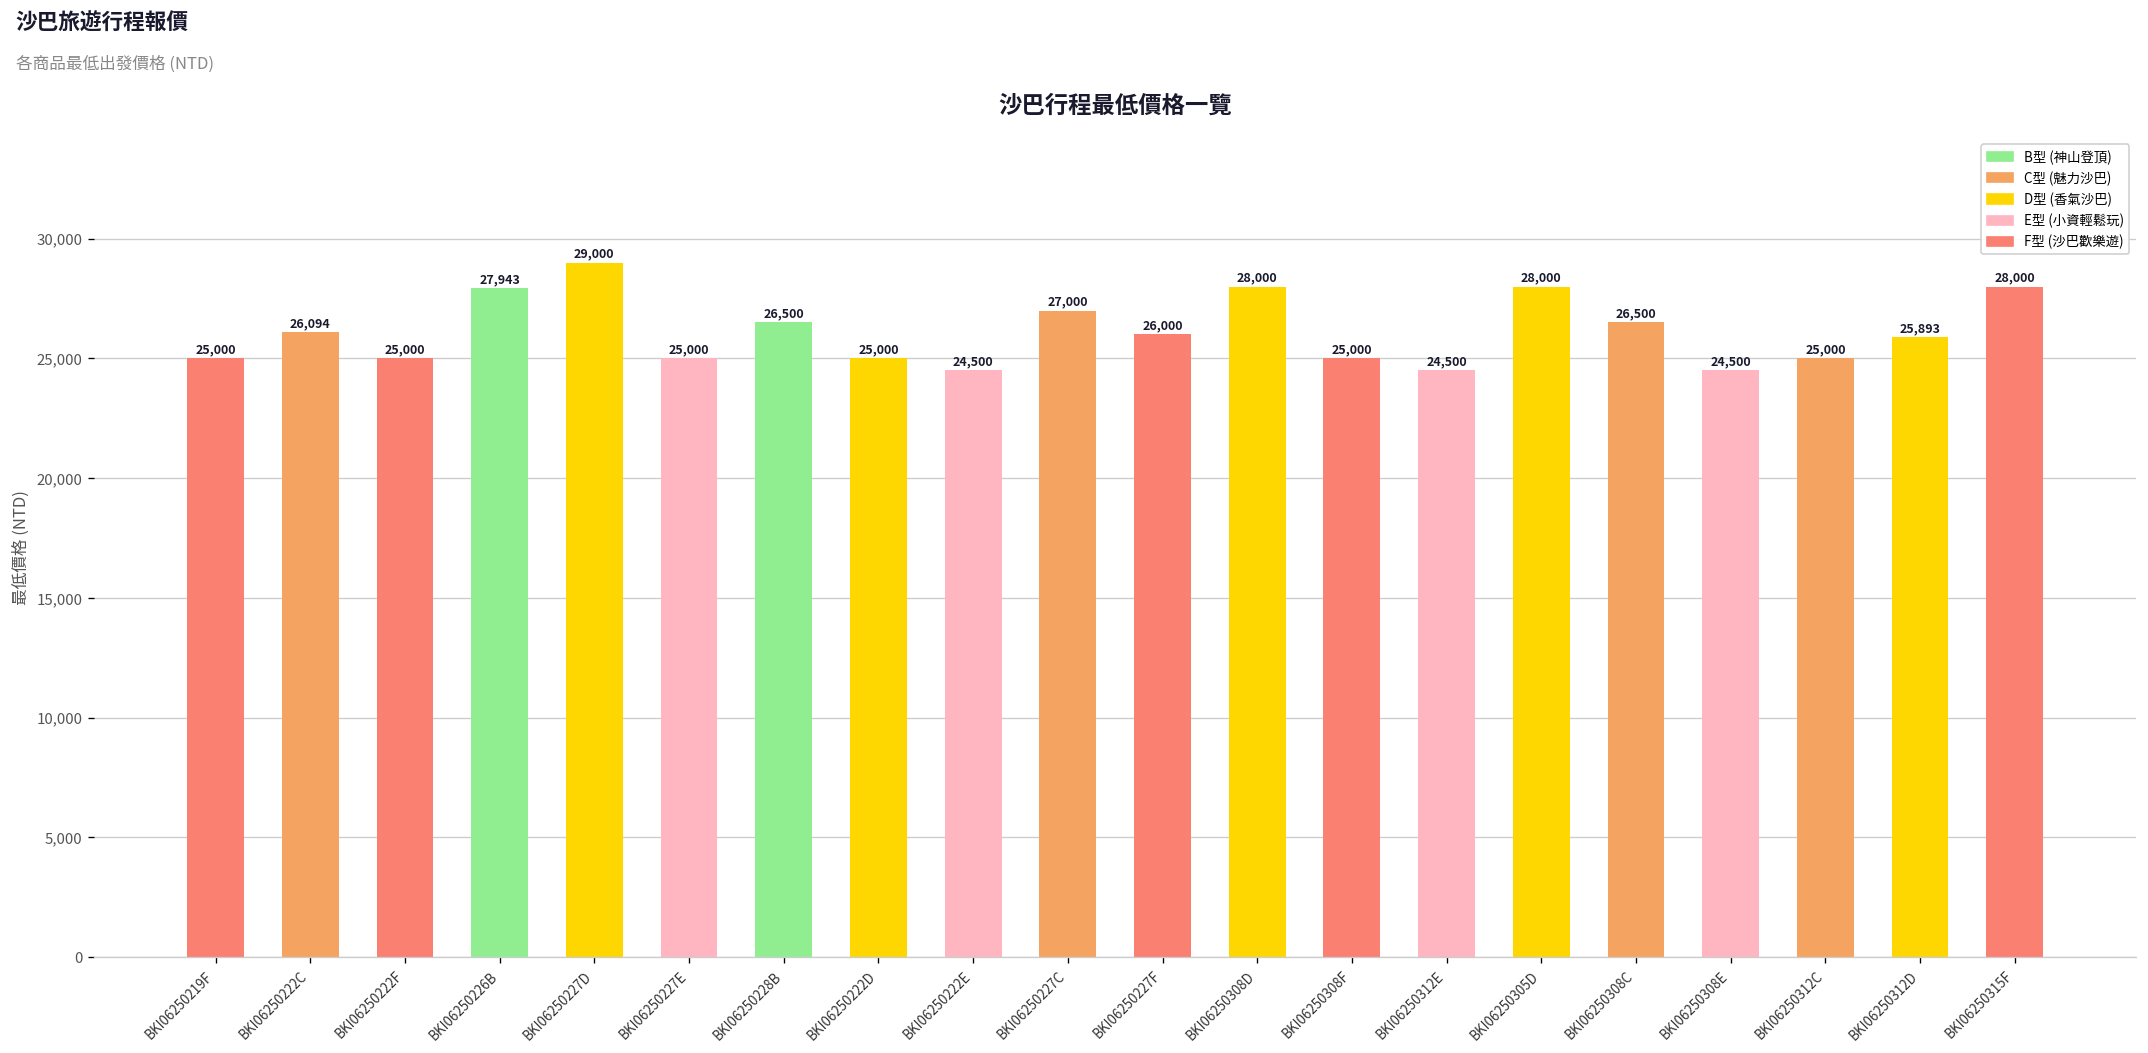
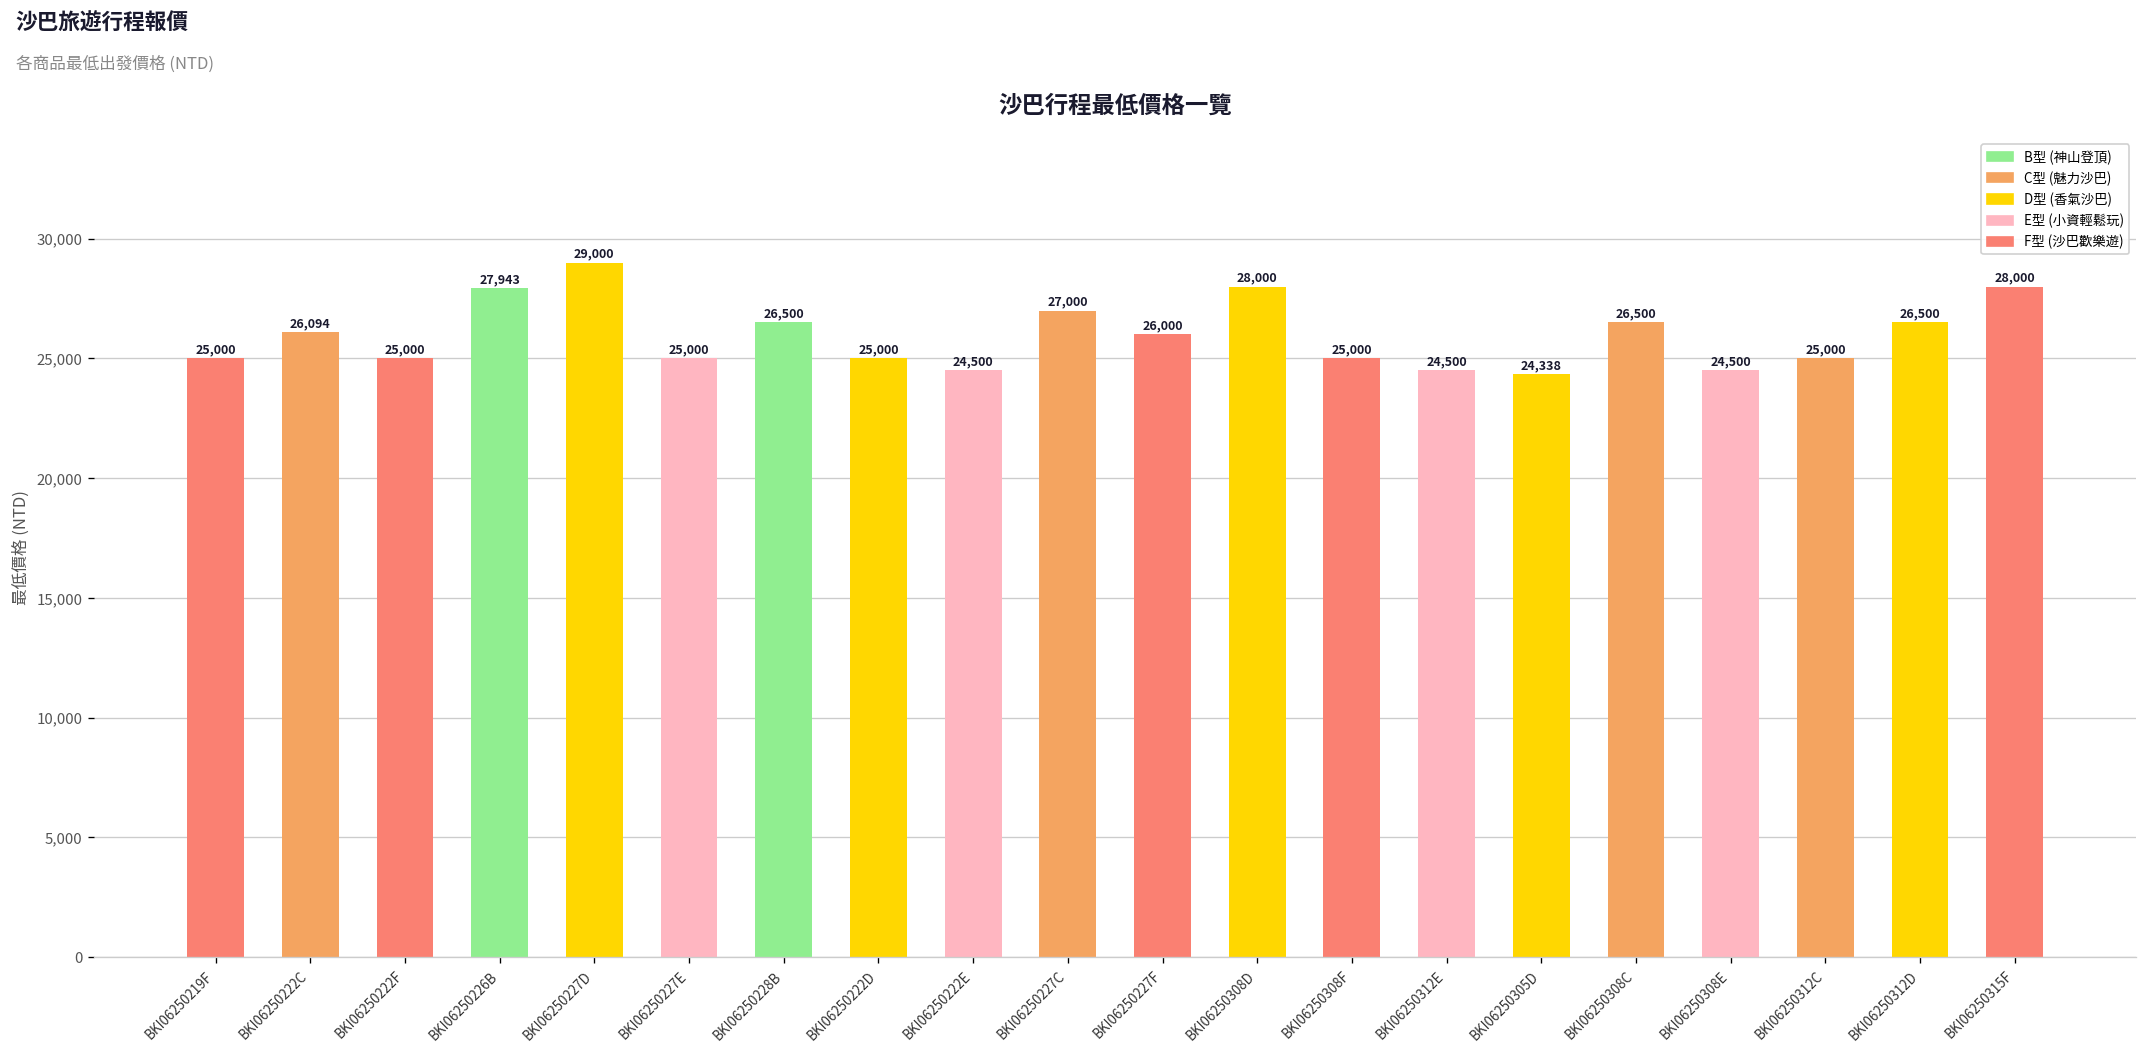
  {
    "BKI06250219F": "25,000",
    "BKI06250222C": "26,094",
    "BKI06250222F": "25,000",
    "BKI06250226B": "27,943",
    "BKI06250227D": "29,000",
    "BKI06250227E": "25,000",
    "BKI06250228B": "26,500",
    "BKI06250222D": "25,000",
    "BKI06250222E": "24,500",
    "BKI06250227C": "27,000",
    "BKI06250227F": "26,000",
    "BKI06250308D": "28,000",
    "BKI06250308F": "25,000",
    "BKI06250312E": "24,500",
-   "BKI06250305D": "28,000",
+   "BKI06250305D": "24,338",
    "BKI06250308C": "26,500",
    "BKI06250308E": "24,500",
    "BKI06250312C": "25,000",
-   "BKI06250312D": "25,893",
+   "BKI06250312D": "26,500",
    "BKI06250315F": "28,000"
  }
